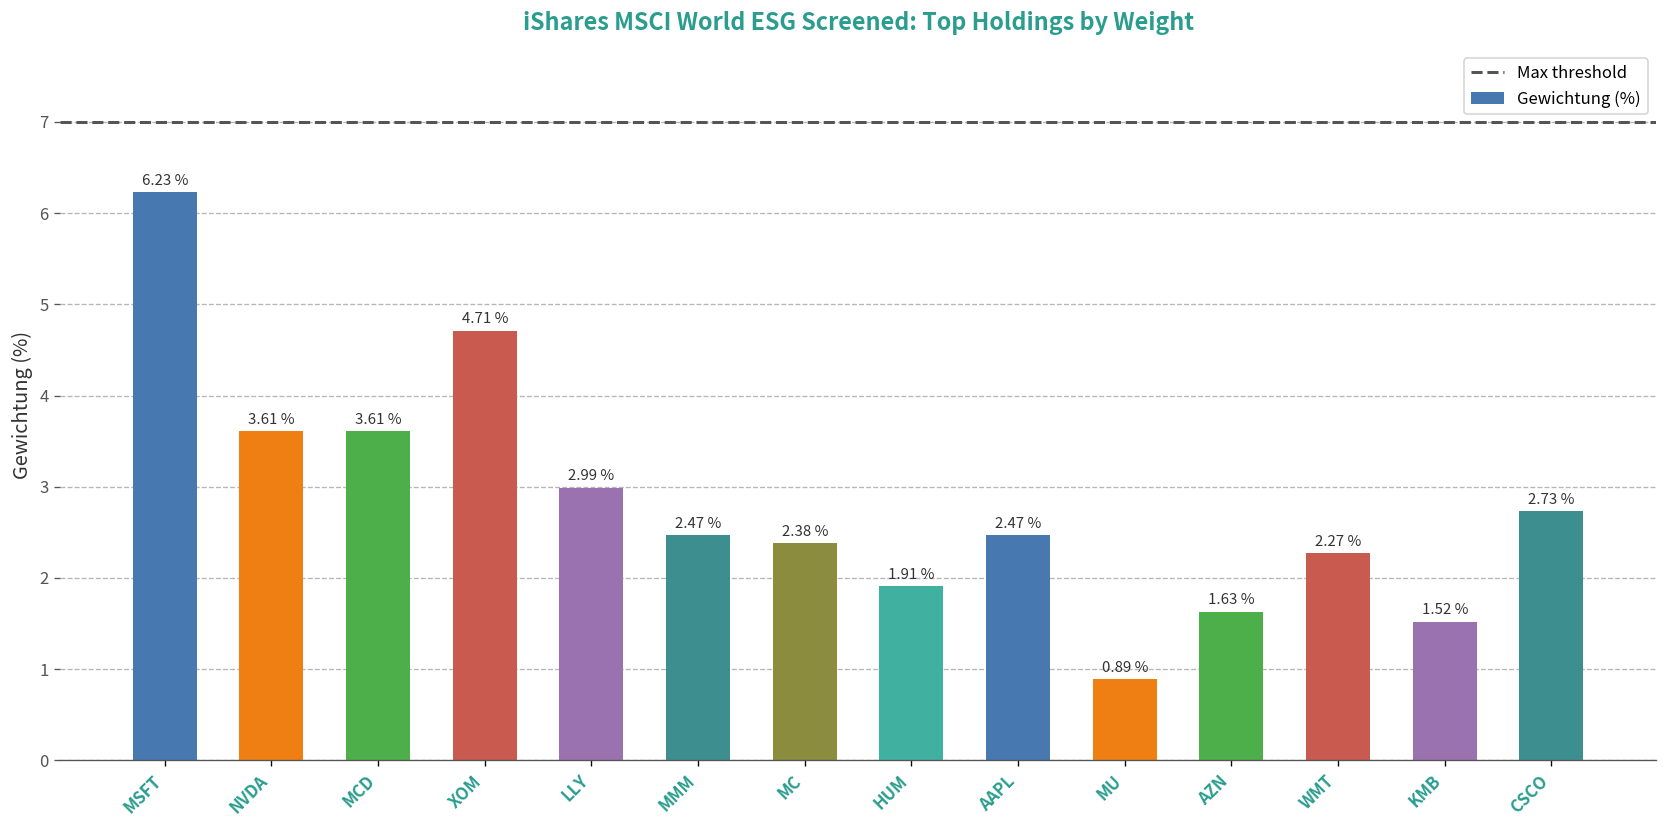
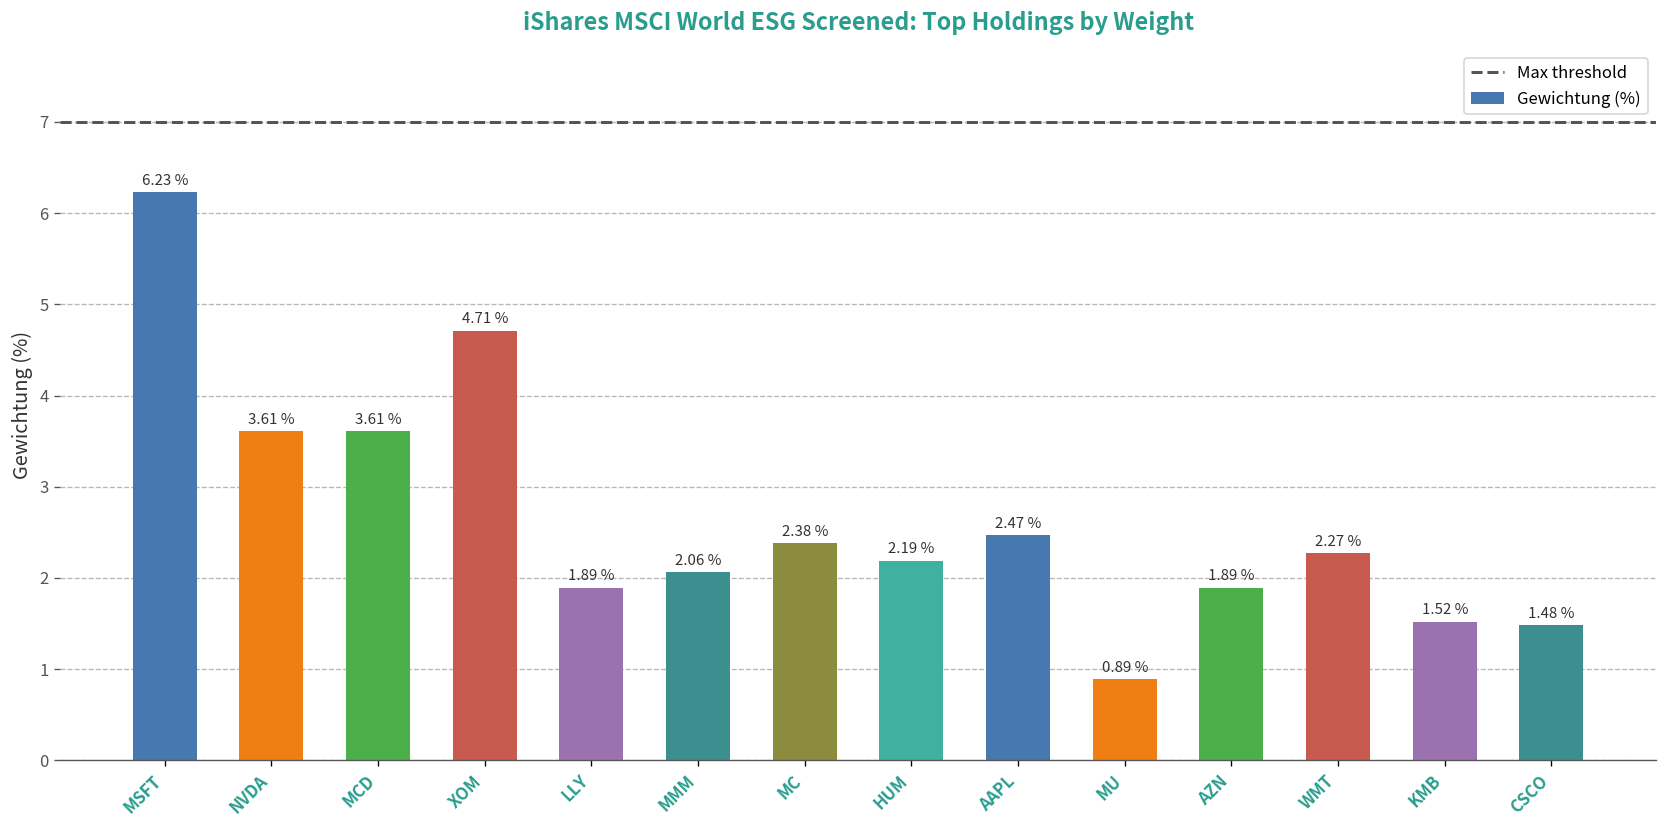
  {
    "MSFT": "6.23 %",
    "NVDA": "3.61 %",
    "MCD": "3.61 %",
    "XOM": "4.71 %",
-   "LLY": "2.99 %",
-   "MMM": "2.47 %",
+   "LLY": "1.89 %",
+   "MMM": "2.06 %",
    "MC": "2.38 %",
-   "HUM": "1.91 %",
+   "HUM": "2.19 %",
    "AAPL": "2.47 %",
    "MU": "0.89 %",
-   "AZN": "1.63 %",
+   "AZN": "1.89 %",
    "WMT": "2.27 %",
    "KMB": "1.52 %",
-   "CSCO": "2.73 %"
+   "CSCO": "1.48 %"
  }
